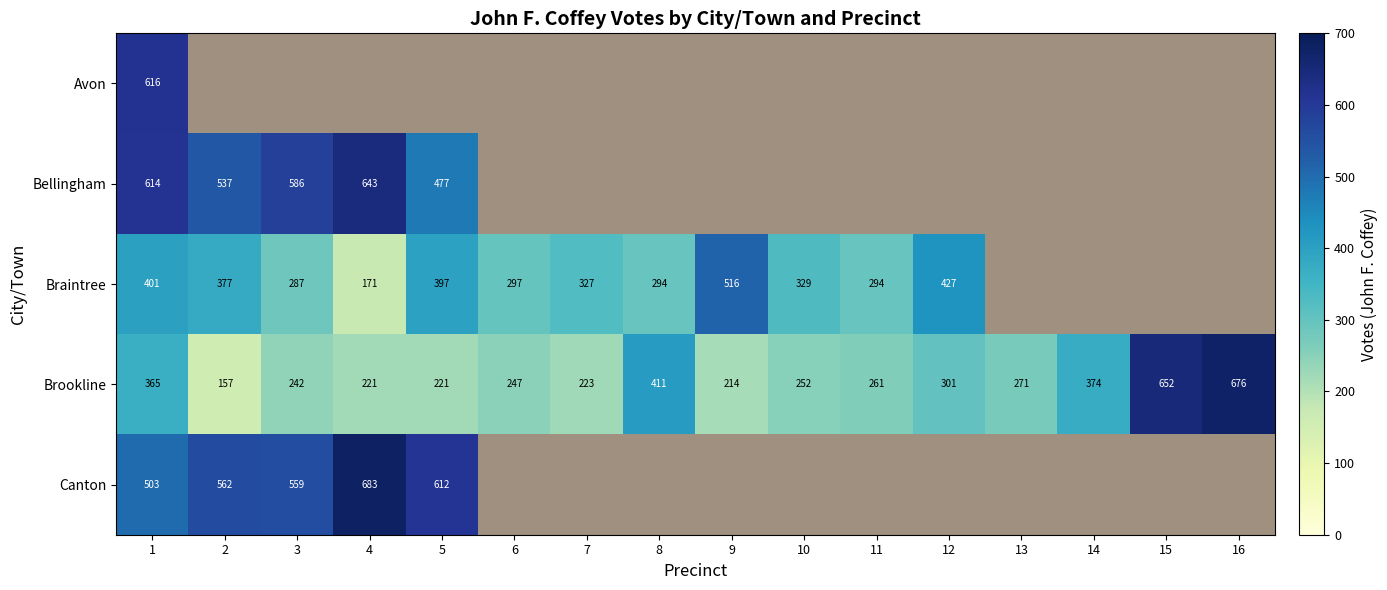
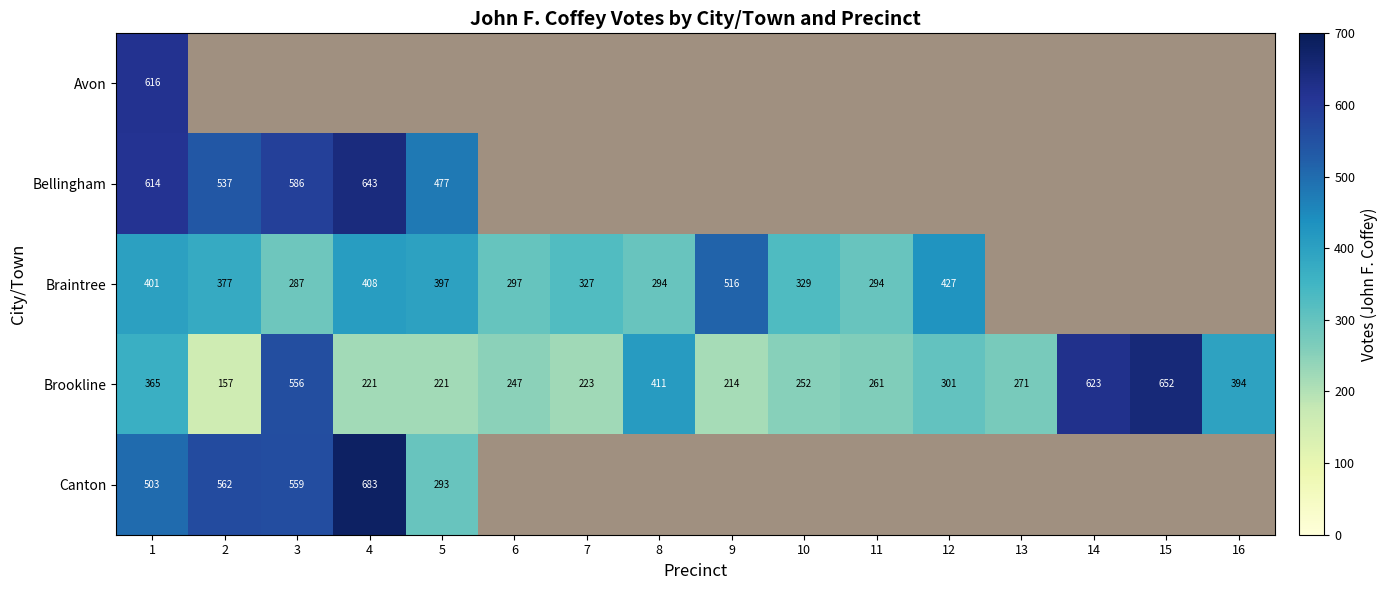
  {
    "Avon": {
      "1": 616
    },
    "Bellingham": {
      "1": 614,
      "2": 537,
      "3": 586,
      "4": 643,
      "5": 477
    },
    "Braintree": {
      "1": 401,
      "2": 377,
      "3": 287,
-     "4": 171,
+     "4": 408,
      "5": 397,
      "6": 297,
      "7": 327,
      "8": 294,
      "9": 516,
      "10": 329,
      "11": 294,
      "12": 427
    },
    "Brookline": {
      "1": 365,
      "2": 157,
-     "3": 242,
+     "3": 556,
      "4": 221,
      "5": 221,
      "6": 247,
      "7": 223,
      "8": 411,
      "9": 214,
      "10": 252,
      "11": 261,
      "12": 301,
      "13": 271,
-     "14": 374,
+     "14": 623,
      "15": 652,
-     "16": 676
+     "16": 394
    },
    "Canton": {
      "1": 503,
      "2": 562,
      "3": 559,
      "4": 683,
-     "5": 612
+     "5": 293
    }
  }
